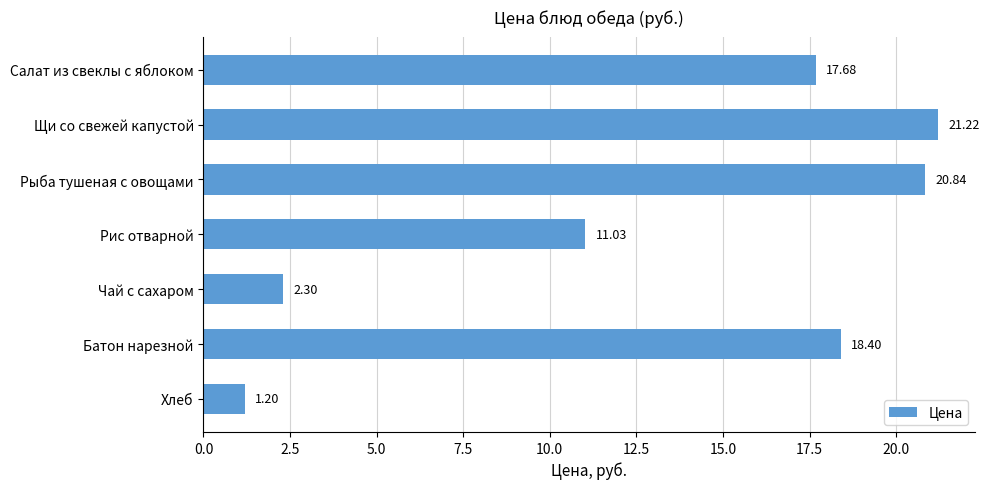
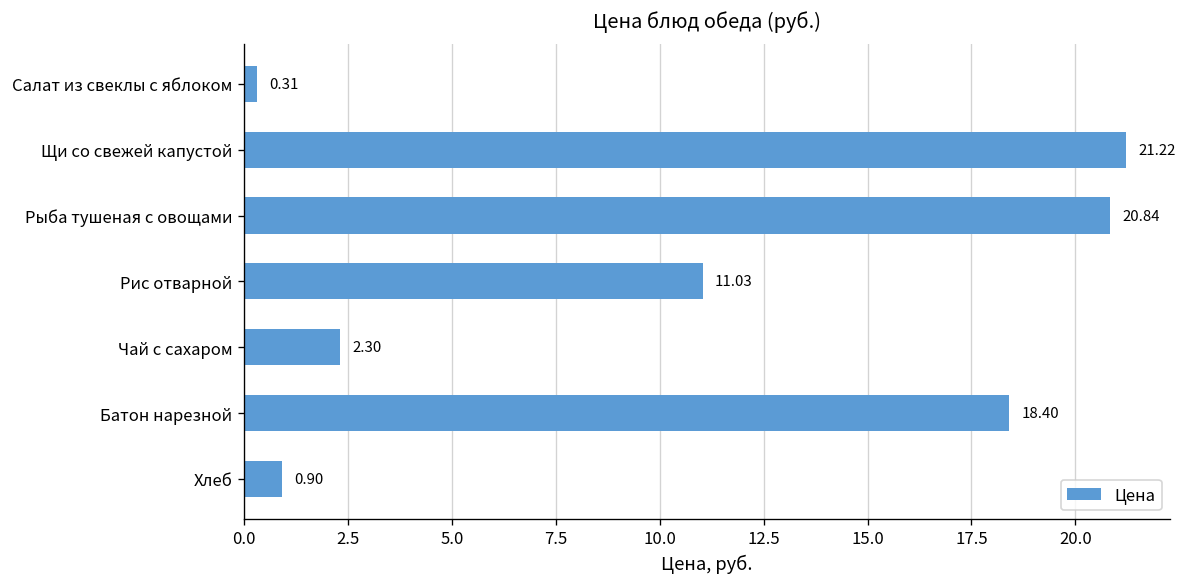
  {
-   "Салат из свеклы с яблоком": 17.68,
+   "Салат из свеклы с яблоком": 0.31,
    "Щи со свежей капустой": 21.22,
    "Рыба тушеная с овощами": 20.84,
    "Рис отварной": 11.03,
    "Чай с сахаром": 2.30,
    "Батон нарезной": 18.40,
-   "Хлеб": 1.20
+   "Хлеб": 0.90
  }
